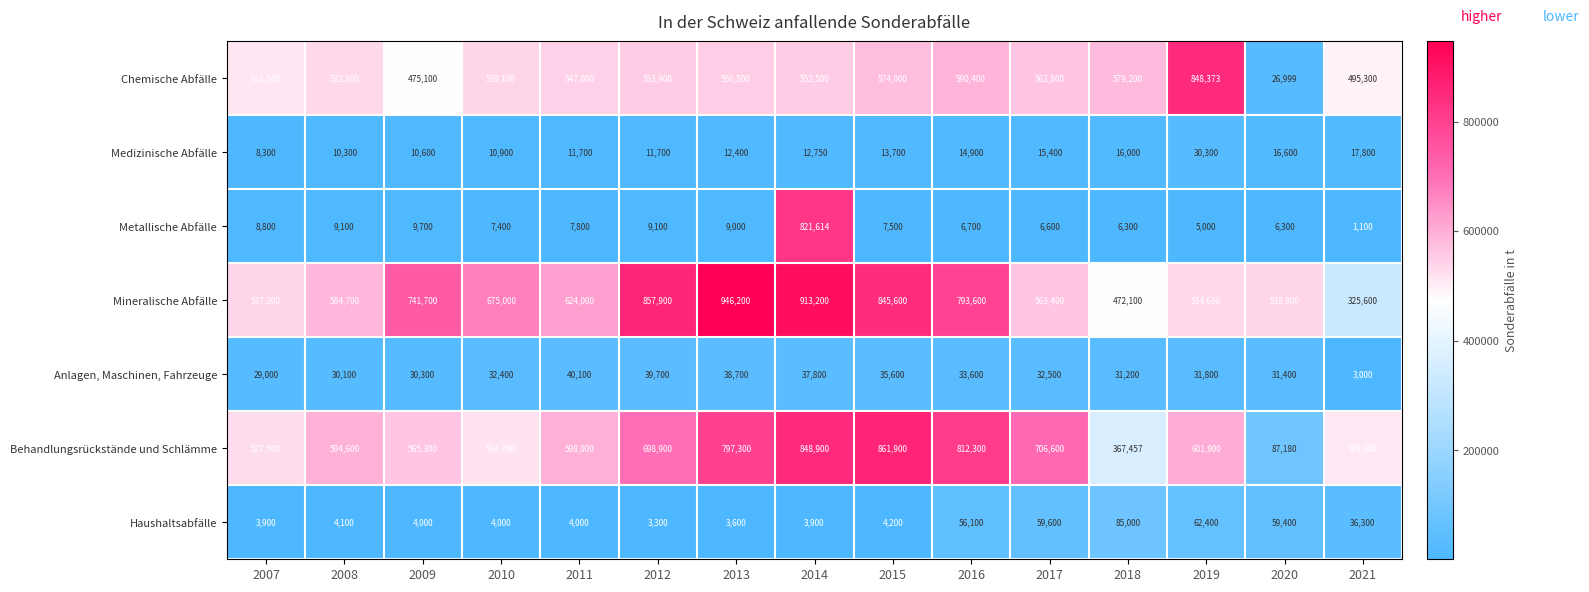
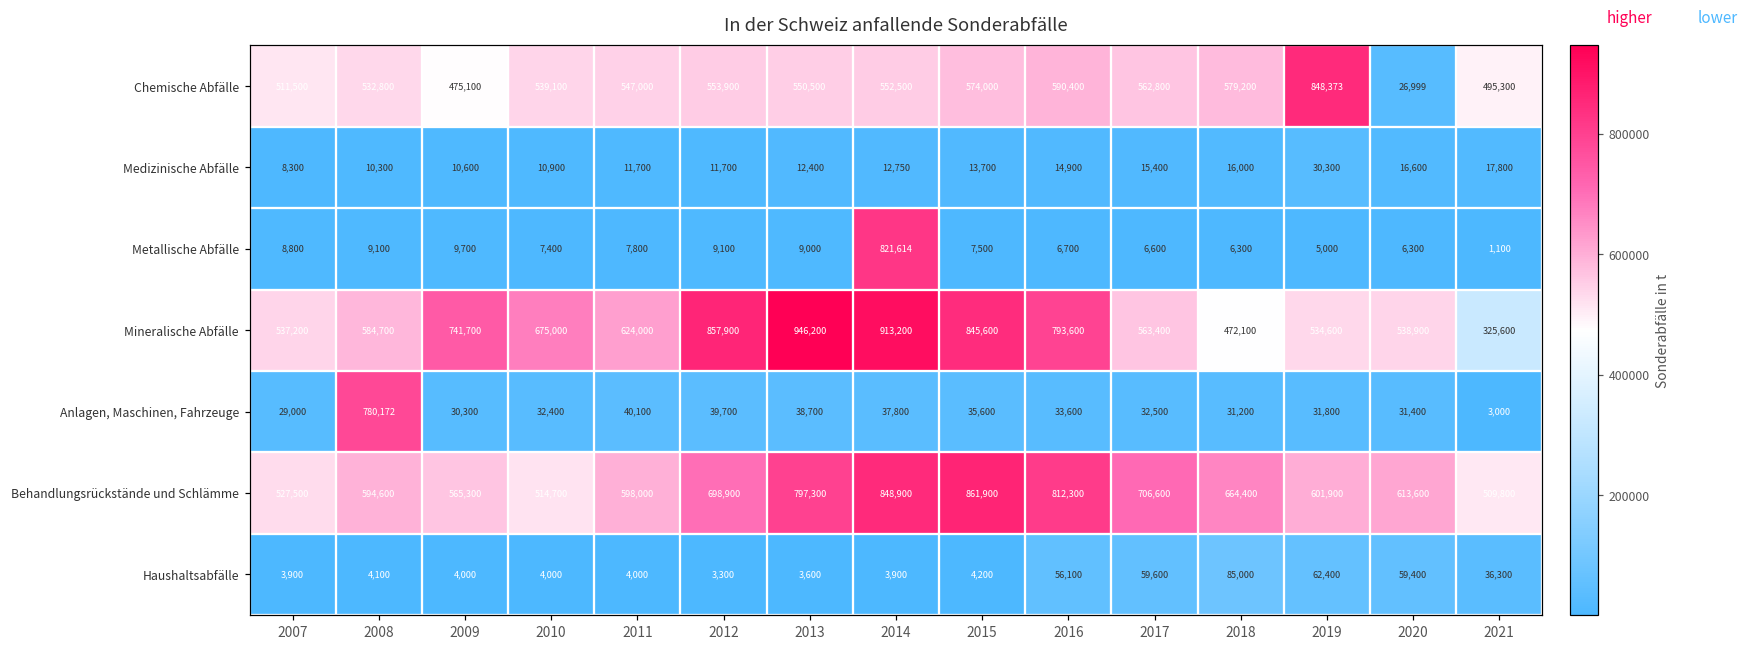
  {
    "Chemische Abfälle": {
      "2009": "475,100",
      "2012": "553,900",
      "2013": "550,500",
      "2014": "552,500",
      "2015": "574,000",
      "2016": "590,400",
      "2017": "562,800",
      "2018": "579,200",
      "2019": "848,373",
      "2020": "26,999",
      "2021": "495,300"
    },
    "Medizinische Abfälle": {
      "2007": "8,300",
      "2008": "10,300",
      "2009": "10,600",
      "2010": "10,900",
      "2011": "11,700",
      "2012": "11,700",
      "2013": "12,400",
      "2014": "12,750",
      "2015": "13,700",
      "2016": "14,900",
      "2017": "15,400",
      "2018": "16,000",
      "2019": "30,300",
      "2020": "16,600",
      "2021": "17,800"
    },
    "Metallische Abfälle": {
      "2007": "8,800",
      "2008": "9,100",
      "2009": "9,700",
      "2010": "7,400",
      "2011": "7,800",
      "2012": "9,100",
      "2013": "9,000",
      "2014": "821,614",
      "2015": "7,500",
      "2016": "6,700",
      "2017": "6,600",
      "2018": "6,300",
      "2019": "5,000",
      "2020": "6,300",
      "2021": "1,100"
    },
    "Mineralische Abfälle": {
      "2008": "584,700",
      "2009": "741,700",
      "2010": "675,000",
      "2011": "624,000",
      "2012": "857,900",
      "2013": "946,200",
      "2014": "913,200",
      "2015": "845,600",
      "2016": "793,600",
      "2017": "563,400",
      "2018": "472,100",
      "2021": "325,600"
    },
    "Anlagen, Maschinen, Fahrzeuge": {
      "2007": "29,000",
-     "2008": "30,100",
+     "2008": "780,172",
      "2009": "30,300",
      "2010": "32,400",
      "2011": "40,100",
      "2012": "39,700",
      "2013": "38,700",
      "2014": "37,800",
      "2015": "35,600",
      "2016": "33,600",
      "2017": "32,500",
      "2018": "31,200",
      "2019": "31,800",
      "2020": "31,400",
      "2021": "3,000"
    },
    "Behandlungsrückstände und Schlämme": {
      "2008": "594,600",
      "2009": "565,300",
      "2011": "598,000",
      "2012": "698,900",
      "2013": "797,300",
      "2014": "848,900",
      "2015": "861,900",
      "2016": "812,300",
      "2017": "706,600",
-     "2018": "367,457",
+     "2018": "664,400",
      "2019": "601,900",
-     "2020": "87,180"
+     "2020": "613,600"
    },
    "Haushaltsabfälle": {
      "2007": "3,900",
      "2008": "4,100",
      "2009": "4,000",
      "2010": "4,000",
      "2011": "4,000",
      "2012": "3,300",
      "2013": "3,600",
      "2014": "3,900",
      "2015": "4,200",
      "2016": "56,100",
      "2017": "59,600",
      "2018": "85,000",
      "2019": "62,400",
      "2020": "59,400",
      "2021": "36,300"
    }
  }
